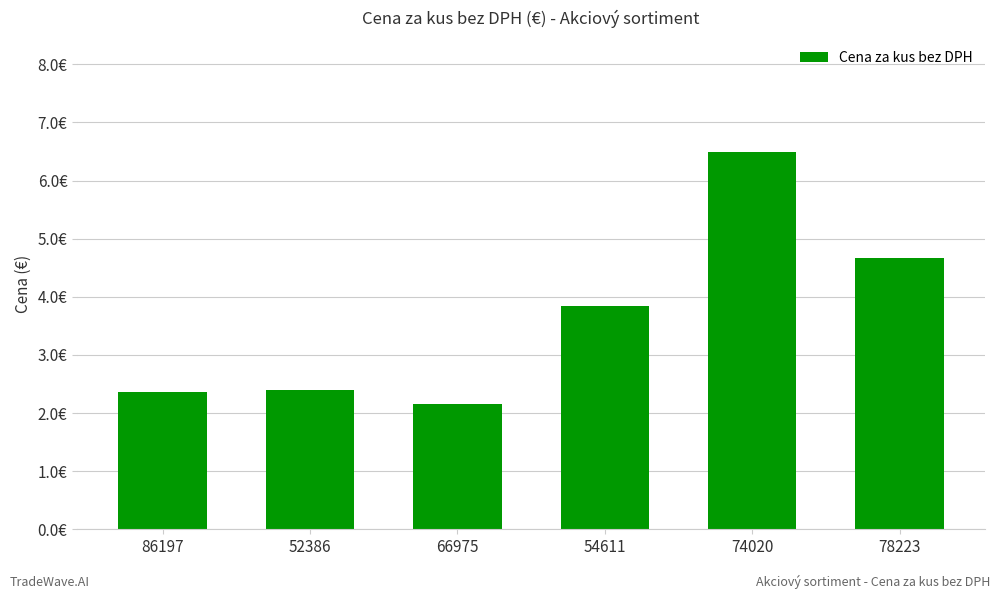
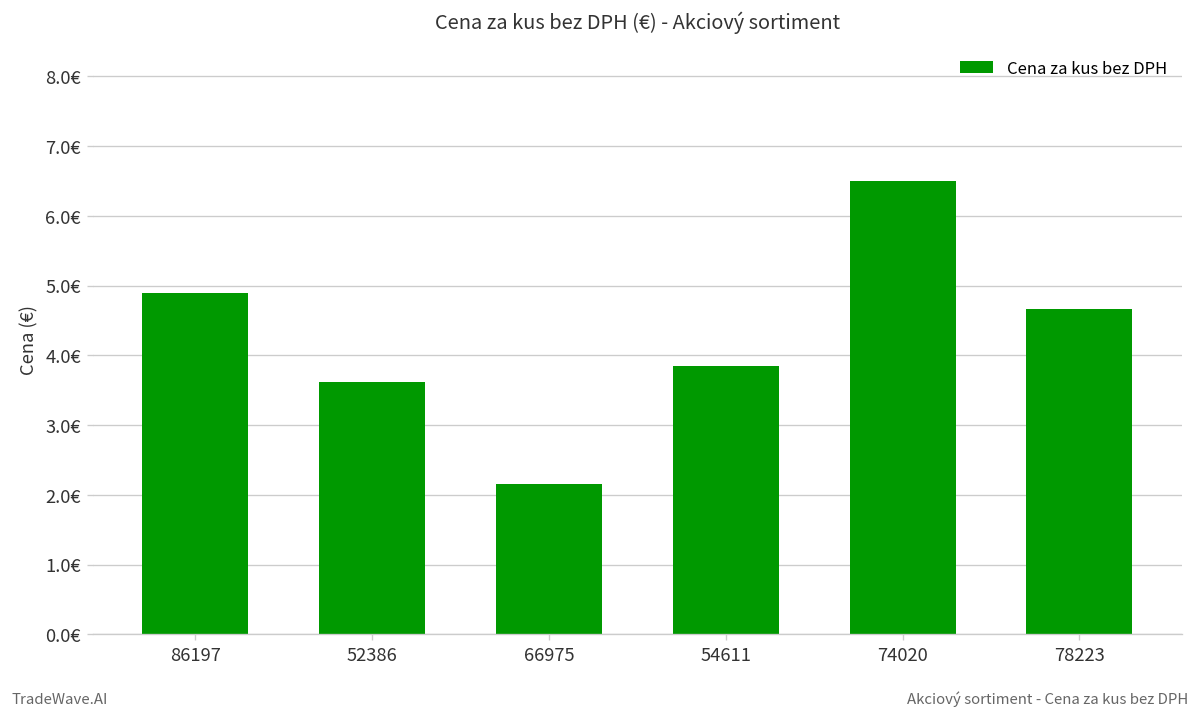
  {
-   "86197": "2.4€",
-   "52386": "2.4€",
+   "86197": "4.9€",
+   "52386": "3.6€",
    "66975": "2.2€",
    "54611": "3.9€",
    "74020": "6.5€",
    "78223": "4.7€"
  }
